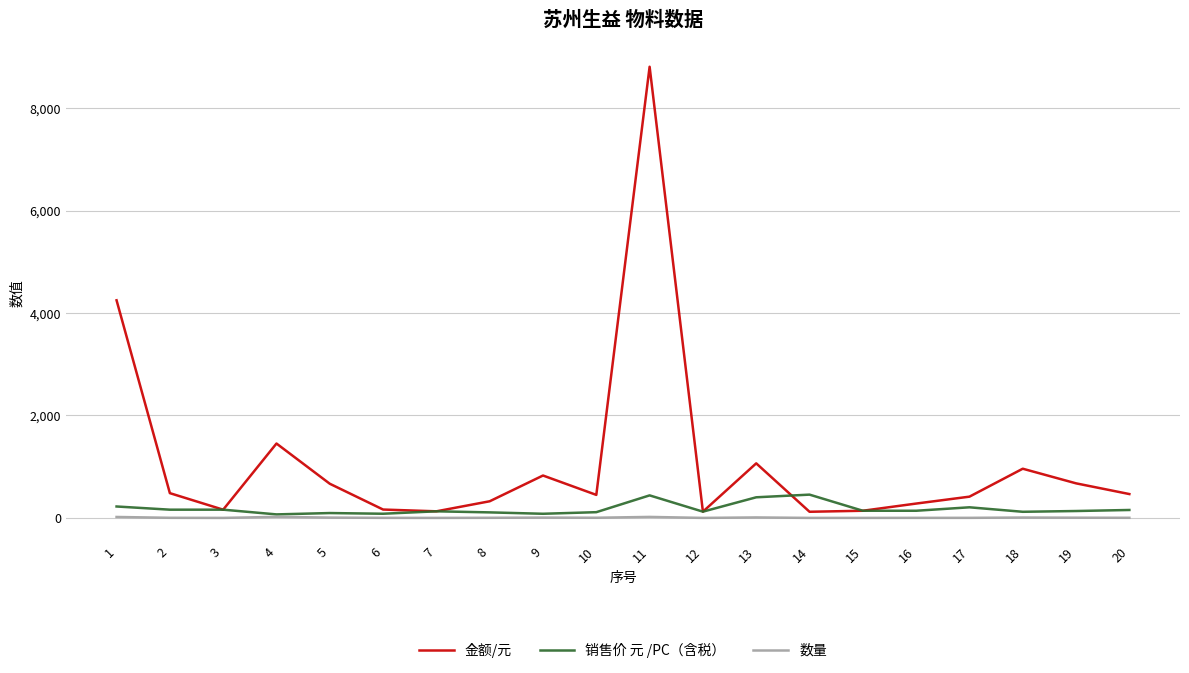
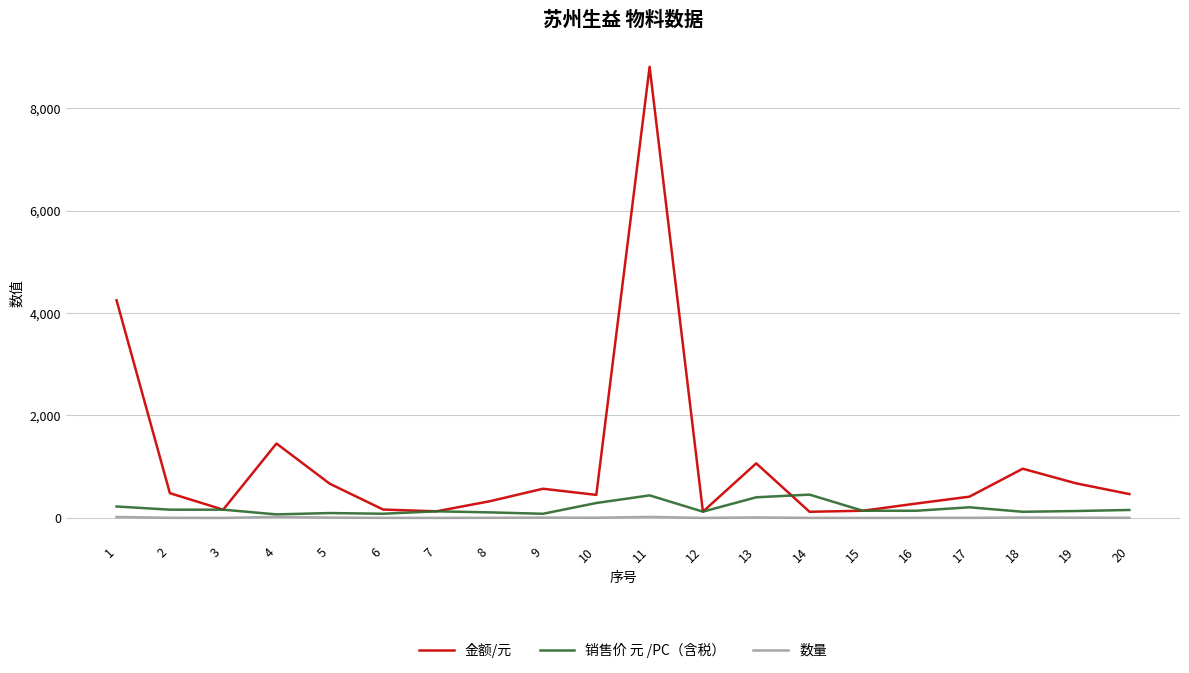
  {
    "金额/元": {
      "1": "4,200",
      "2": "500",
      "4": "1,500",
      "5": "700",
      "6": "200",
      "8": "300",
-     "9": "800",
+     "9": "600",
      "10": "400",
      "11": "8,800",
      "13": "1,100",
      "14": "100",
      "16": "300",
      "17": "400",
      "18": "1,000",
      "19": "700",
      "20": "500"
    },
    "销售价 元 /PC（含税）": {
      "1": "200",
      "2": "200",
      "5": "100",
      "6": "100",
      "8": "100",
      "9": "100",
-     "10": "100",
+     "10": "300",
      "11": "400",
      "13": "400",
      "14": "500",
      "16": "100",
      "17": "200",
      "18": "100",
      "19": "100",
      "20": "200"
    },
    "数量": {
      "1": "0",
      "2": "0",
      "3": "0",
      "5": "0",
      "6": "0",
      "7": "0",
      "8": "0",
      "9": "0",
      "10": "0",
      "11": "0",
      "12": "0",
      "13": "0",
      "14": "0",
      "15": "0",
      "16": "0",
      "17": "0",
      "18": "0",
      "19": "0",
      "20": "0"
    }
  }
